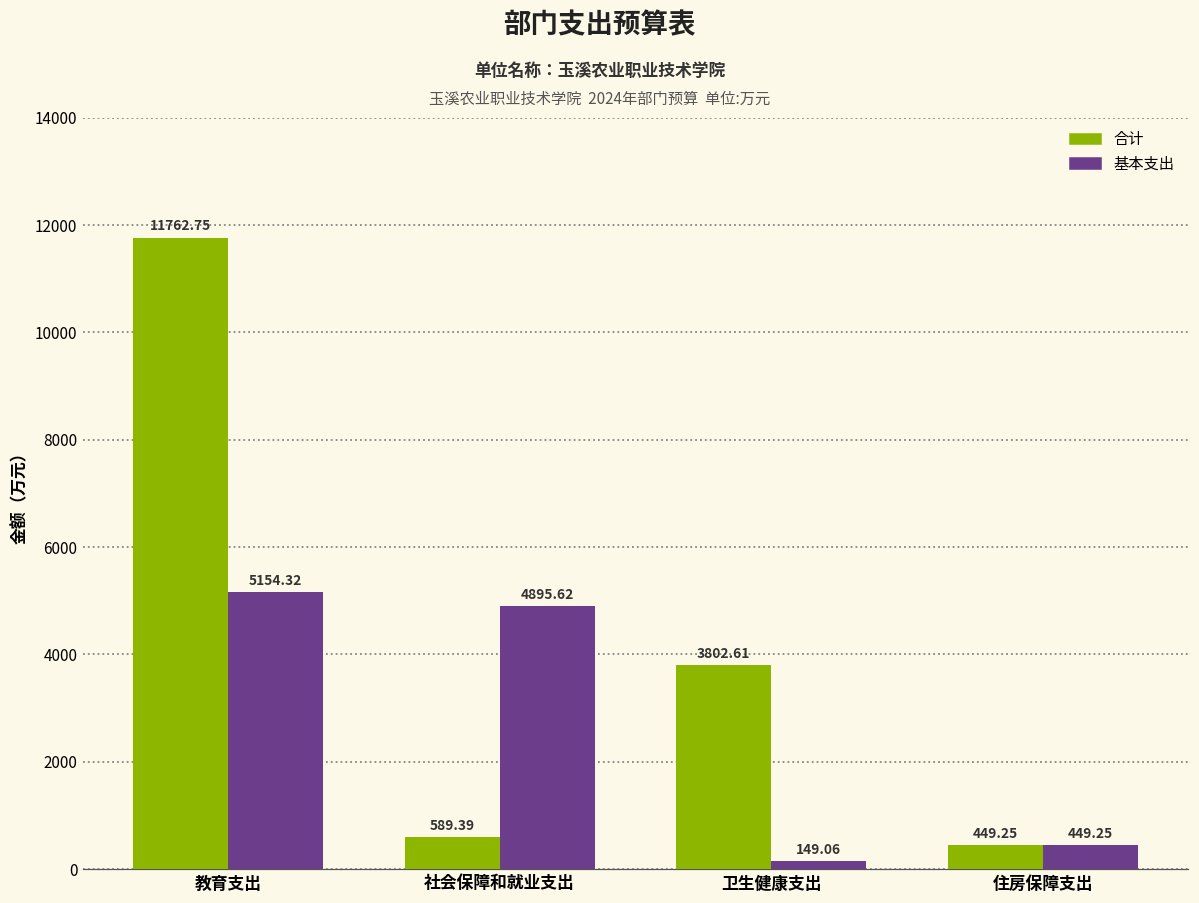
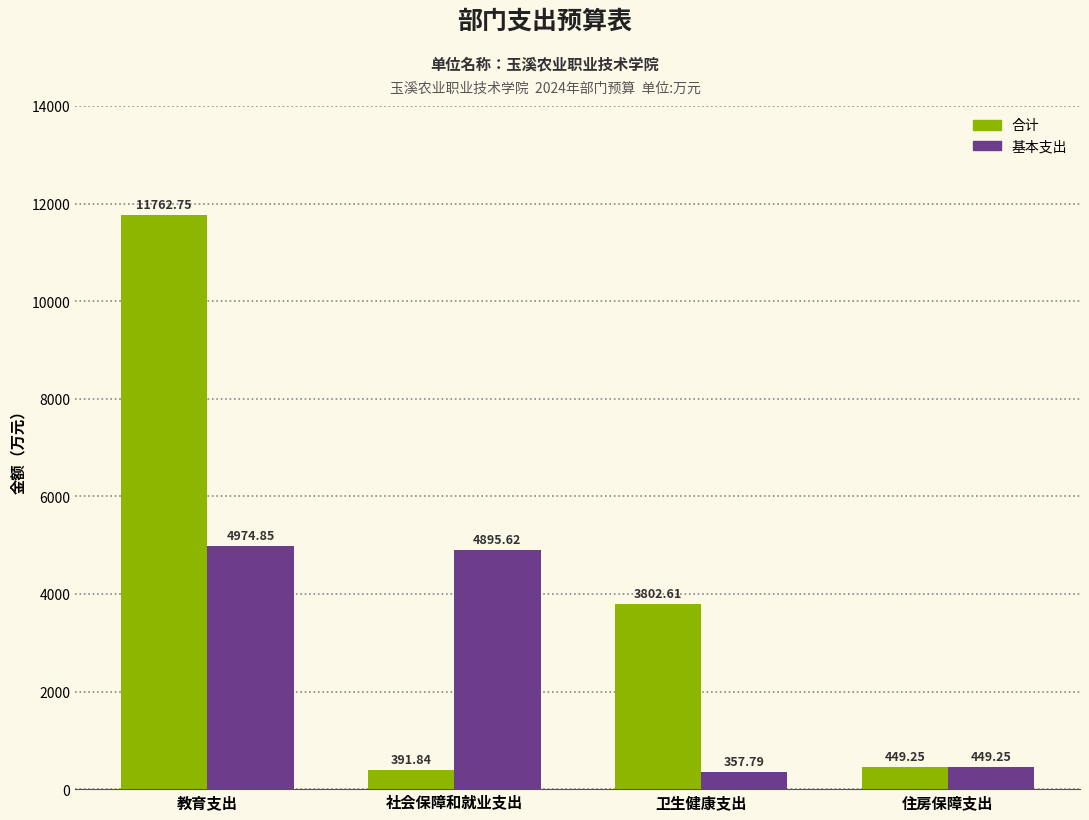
  {
    "合计": {
      "教育支出": 11762.75,
-     "社会保障和就业支出": 589.39,
+     "社会保障和就业支出": 391.84,
      "卫生健康支出": 3802.61,
      "住房保障支出": 449.25
    },
    "基本支出": {
-     "教育支出": 5154.32,
+     "教育支出": 4974.85,
      "社会保障和就业支出": 4895.62,
-     "卫生健康支出": 149.06,
+     "卫生健康支出": 357.79,
      "住房保障支出": 449.25
    }
  }
